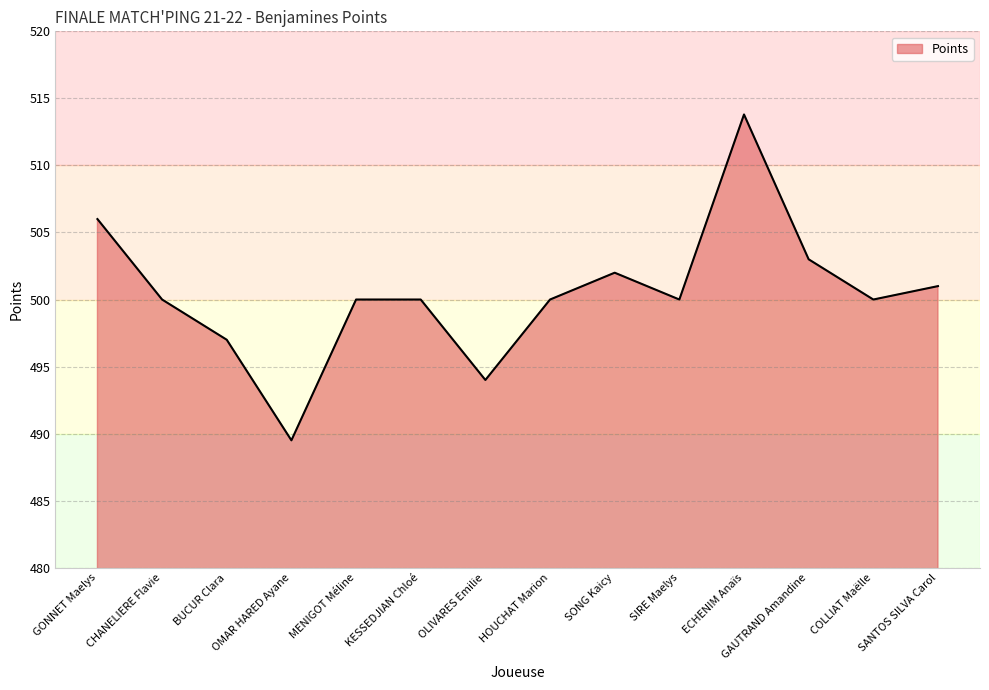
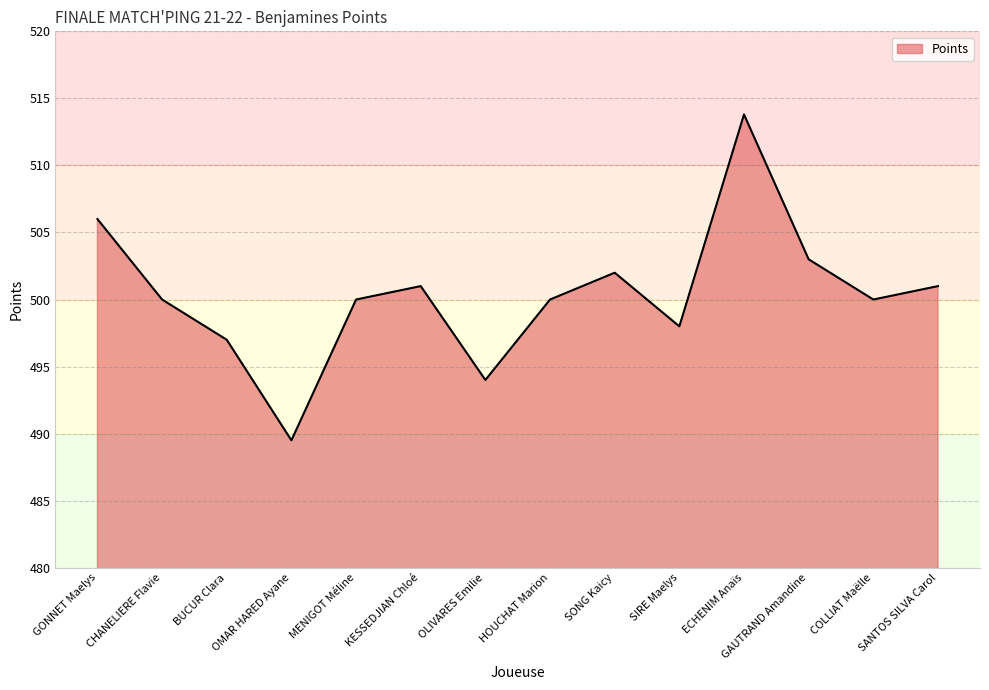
  {
    "GONNET Maelys": 506,
    "CHANELIERE Flavie": 500,
    "BUCUR Clara": 497,
    "OMAR HARED Ayane": 489.5,
    "MENIGOT Méline": 500,
-   "KESSEDJIAN Chloé": 500,
+   "KESSEDJIAN Chloé": 501,
    "OLIVARES Emilie": 494,
    "HOUCHAT Marion": 500,
    "SONG Kaicy": 502,
-   "SIRE Maelys": 500,
+   "SIRE Maelys": 498,
    "ECHENIM Anaïs": 513.8,
    "GAUTRAND Amandine": 503,
    "COLLIAT Maëlle": 500,
    "SANTOS SILVA Carol": 501
  }
